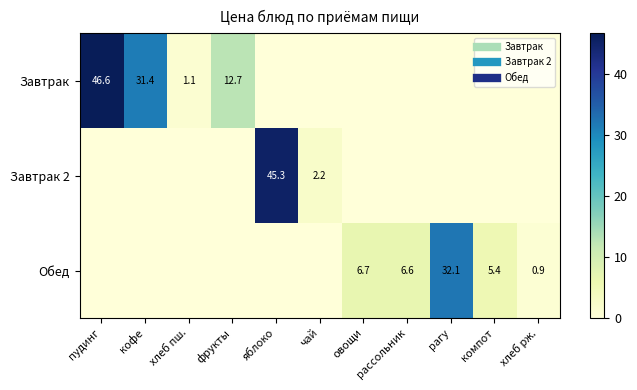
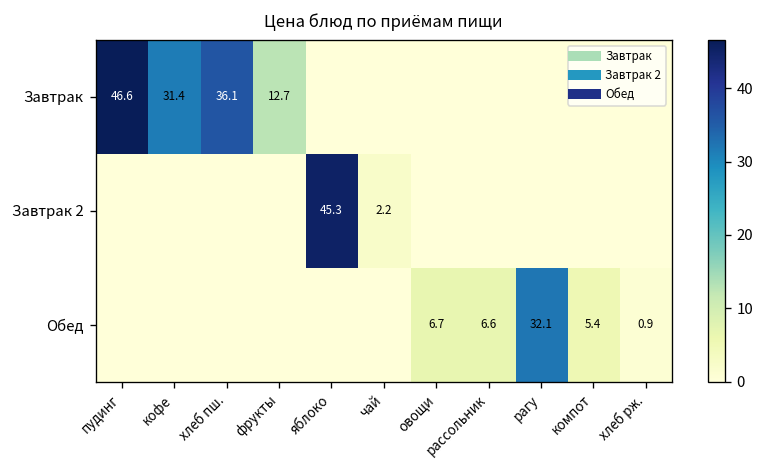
  {
    "Завтрак": {
      "пудинг": 46.6,
      "кофе": 31.4,
-     "хлеб пш.": 1.1,
+     "хлеб пш.": 36.1,
      "фрукты": 12.7
    },
    "Завтрак 2": {
      "яблоко": 45.3,
      "чай": 2.2
    },
    "Обед": {
      "овощи": 6.7,
      "рассольник": 6.6,
      "рагу": 32.1,
      "компот": 5.4,
      "хлеб рж.": 0.9
    }
  }
